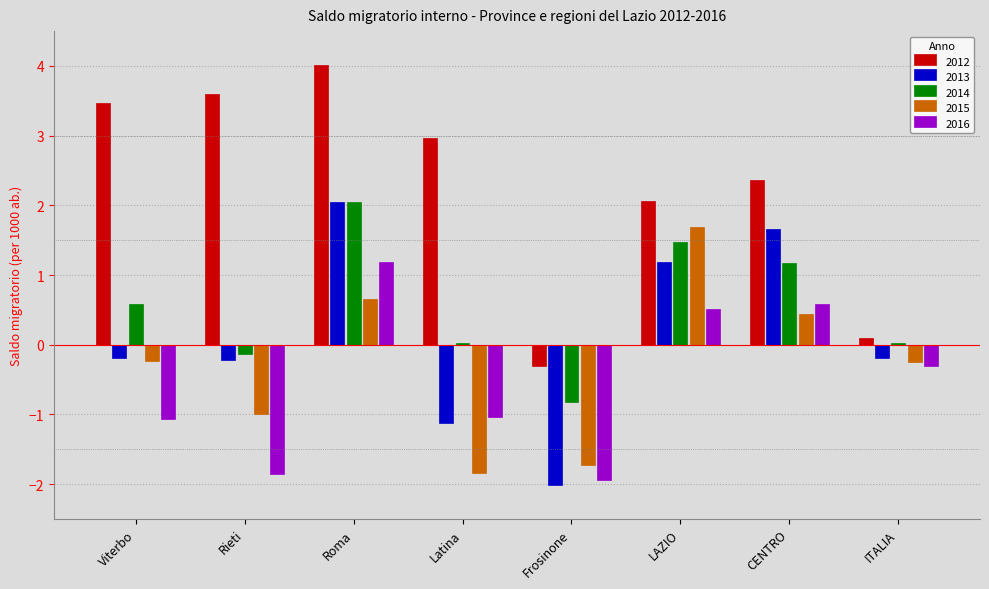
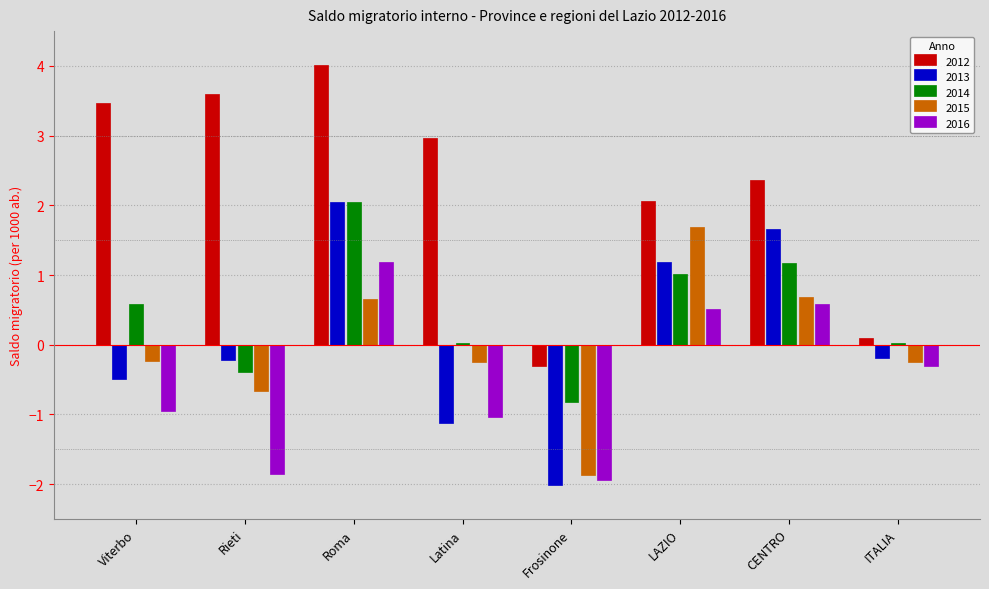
  {
    "2012": {
      "Viterbo": 3.5,
      "Rieti": 3.6,
      "Roma": 4.0,
      "Latina": 3.0,
      "Frosinone": -0.3,
      "LAZIO": 2.1,
      "CENTRO": 2.4,
      "ITALIA": 0.1
    },
    "2013": {
-     "Viterbo": -0.2,
+     "Viterbo": -0.5,
      "Rieti": -0.2,
      "Roma": 2.0,
      "Latina": -1.1,
      "Frosinone": -2.0,
      "LAZIO": 1.2,
      "CENTRO": 1.7,
      "ITALIA": -0.2
    },
    "2014": {
      "Viterbo": 0.6,
-     "Rieti": -0.1,
+     "Rieti": -0.4,
      "Roma": 2.0,
      "Frosinone": -0.8,
-     "LAZIO": 1.5,
+     "LAZIO": 1.0,
      "CENTRO": 1.2
    },
    "2015": {
      "Viterbo": -0.2,
-     "Rieti": -1.0,
+     "Rieti": -0.7,
      "Roma": 0.6,
-     "Latina": -1.8,
-     "Frosinone": -1.7,
+     "Latina": -0.2,
+     "Frosinone": -1.9,
      "LAZIO": 1.7,
-     "CENTRO": 0.4,
+     "CENTRO": 0.7,
      "ITALIA": -0.2
    },
    "2016": {
-     "Viterbo": -1.1,
+     "Viterbo": -0.9,
      "Rieti": -1.8,
      "Roma": 1.2,
      "Latina": -1.0,
      "Frosinone": -1.9,
      "LAZIO": 0.5,
      "CENTRO": 0.6,
      "ITALIA": -0.3
    }
  }
